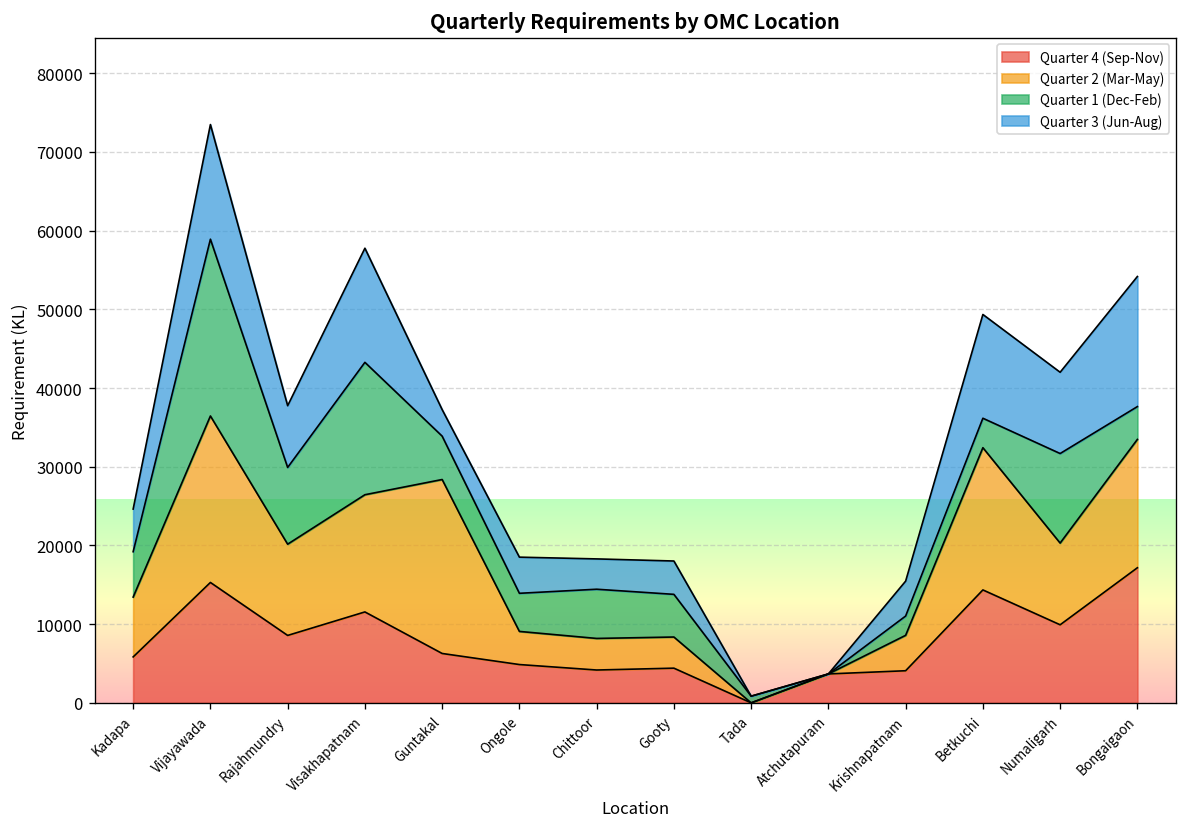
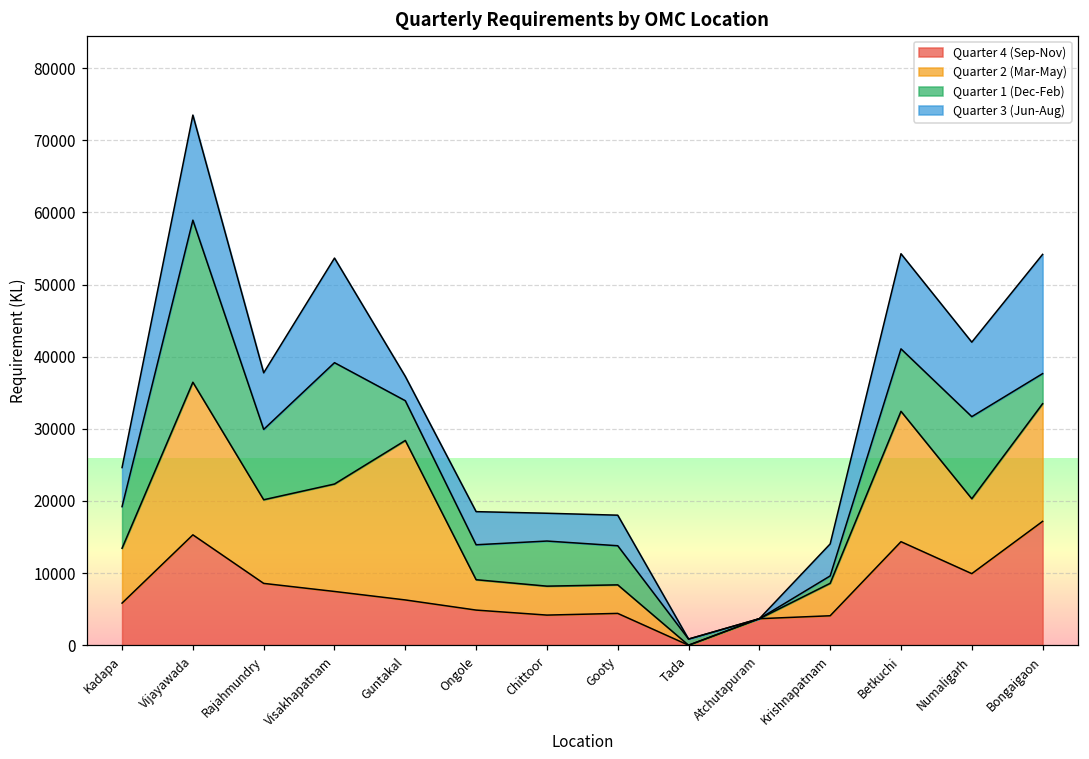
  {
    "Quarter 4 (Sep-Nov)": {
      "Kadapa": 6000,
      "Vijayawada": 15000,
      "Rajahmundry": 9000,
-     "Visakhapatnam": 12000,
+     "Visakhapatnam": 7000,
      "Guntakal": 6000,
      "Ongole": 5000,
      "Chittoor": 4000,
      "Gooty": 4000,
      "Krishnapatnam": 4000,
      "Betkuchi": 14000,
      "Numaligarh": 10000,
      "Bongaigaon": 17000
    },
    "Quarter 2 (Mar-May)": {
      "Kadapa": 8000,
      "Vijayawada": 21000,
      "Rajahmundry": 12000,
      "Visakhapatnam": 15000,
      "Guntakal": 22000,
      "Ongole": 4000,
      "Chittoor": 4000,
      "Gooty": 4000,
      "Krishnapatnam": 4000,
      "Betkuchi": 18000,
      "Numaligarh": 10000,
      "Bongaigaon": 16000
    },
    "Quarter 1 (Dec-Feb)": {
      "Kadapa": 6000,
      "Vijayawada": 22000,
      "Rajahmundry": 10000,
      "Visakhapatnam": 17000,
      "Guntakal": 6000,
      "Ongole": 5000,
      "Chittoor": 6000,
      "Gooty": 5000,
-     "Krishnapatnam": 2000,
-     "Betkuchi": 4000,
+     "Krishnapatnam": 1000,
+     "Betkuchi": 9000,
      "Numaligarh": 11000,
      "Bongaigaon": 4000
    },
    "Quarter 3 (Jun-Aug)": {
      "Kadapa": 5000,
      "Vijayawada": 15000,
      "Rajahmundry": 8000,
      "Visakhapatnam": 15000,
      "Guntakal": 3000,
      "Ongole": 5000,
      "Chittoor": 4000,
      "Gooty": 4000,
      "Krishnapatnam": 4000,
      "Betkuchi": 13000,
      "Numaligarh": 10000,
      "Bongaigaon": 17000
    }
  }
